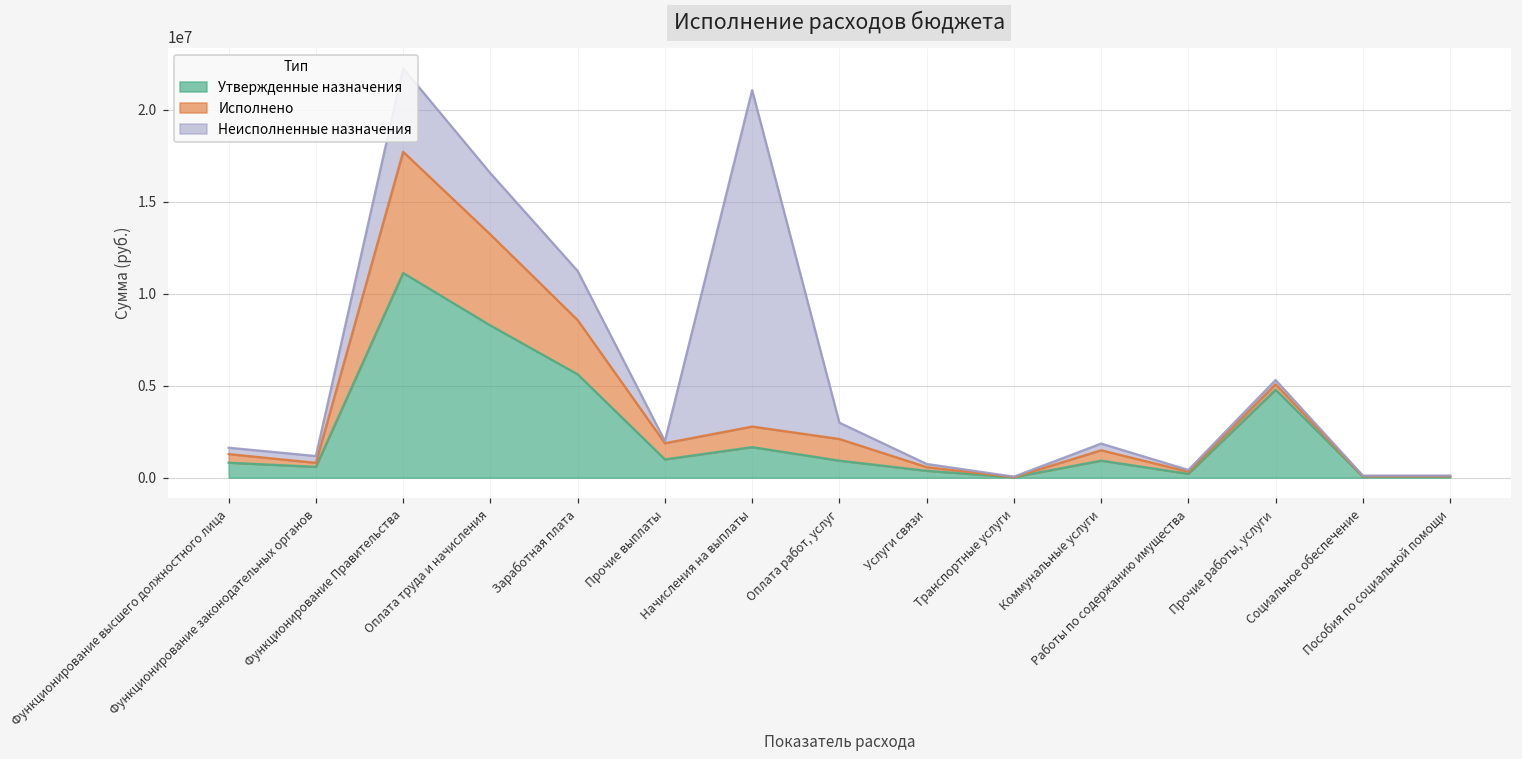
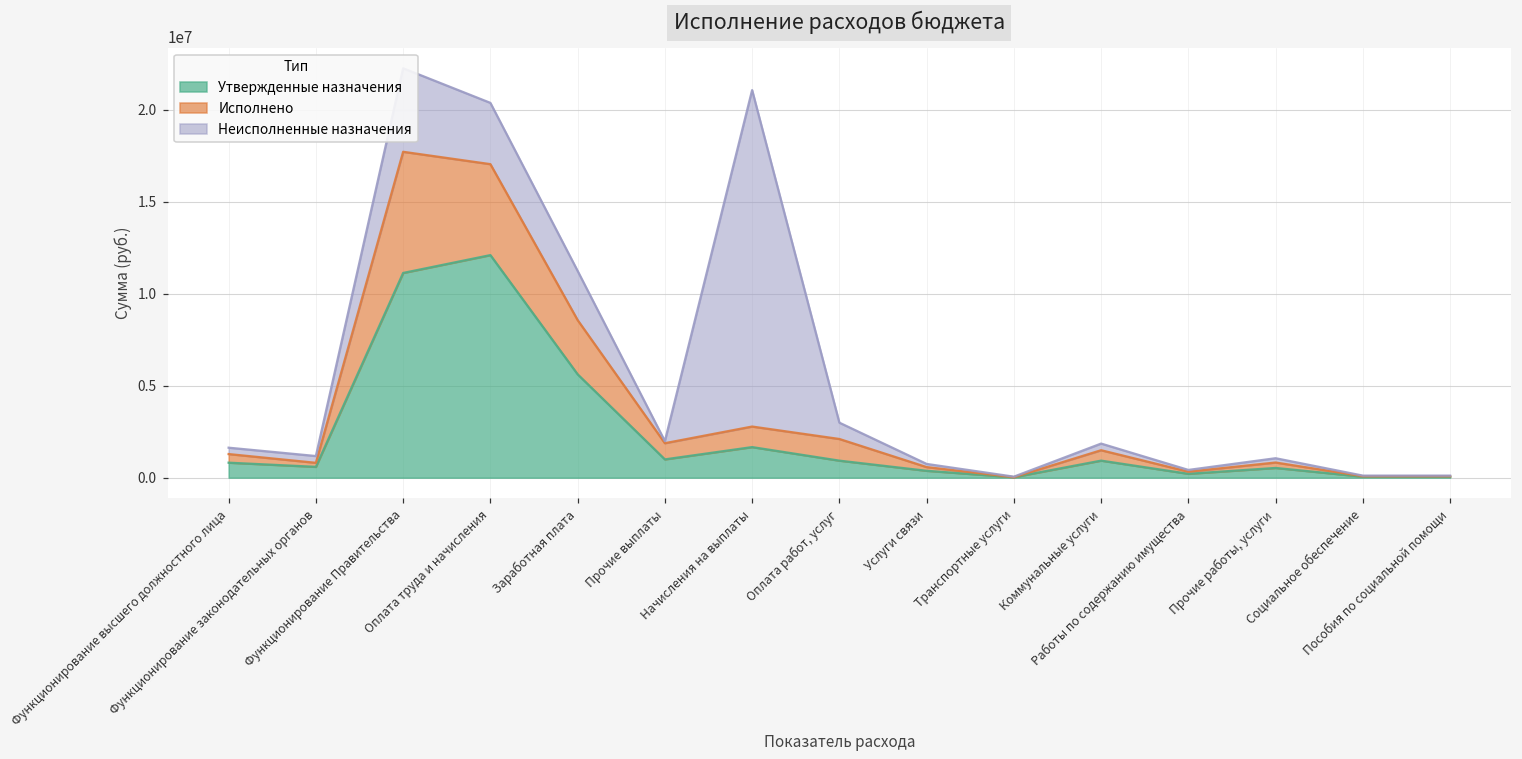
  {
    "Утвержденные назначения": {
      "Функционирование высшего должностного лица": 800000,
      "Функционирование законодательных органов": 600000,
      "Функционирование Правительства": 11100000,
-     "Оплата труда и начисления": 8300000,
+     "Оплата труда и начисления": 12100000,
      "Заработная плата": 5600000,
      "Прочие выплаты": 1000000,
      "Начисления на выплаты": 1700000,
      "Оплата работ, услуг": 900000,
      "Услуги связи": 400000,
      "Коммунальные услуги": 900000,
-     "Прочие работы, услуги": 4800000
+     "Прочие работы, услуги": 500000
    },
    "Исполнено": {
      "Функционирование высшего должностного лица": 500000,
      "Функционирование законодательных органов": 200000,
      "Функционирование Правительства": 6600000,
      "Оплата труда и начисления": 4900000,
      "Заработная плата": 2900000,
      "Начисления на выплаты": 1100000,
      "Оплата работ, услуг": 1200000,
      "Услуги связи": 200000,
      "Коммунальные услуги": 600000,
      "Прочие работы, услуги": 300000
    },
    "Неисполненные назначения": {
      "Функционирование высшего должностного лица": 300000,
      "Функционирование законодательных органов": 400000,
      "Оплата труда и начисления": 3300000,
      "Заработная плата": 2700000,
      "Начисления на выплаты": 18300000,
      "Оплата работ, услуг": 900000,
      "Услуги связи": 200000,
      "Коммунальные услуги": 400000,
      "Прочие работы, услуги": 200000
    }
  }
